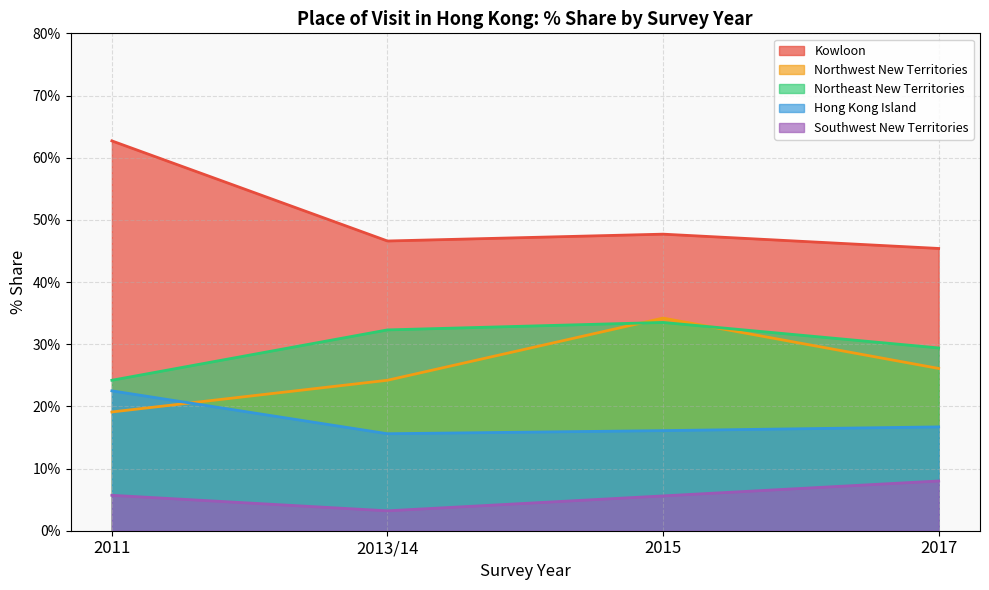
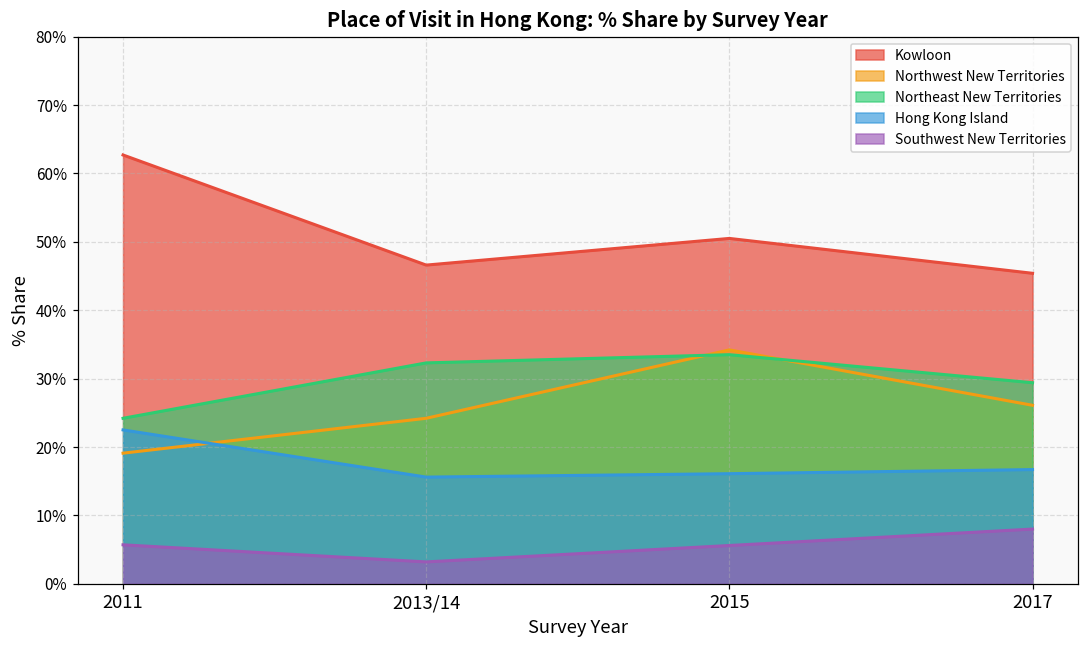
  {
    "Kowloon": {
      "2011": "63%",
      "2013/14": "47%",
-     "2015": "48%",
+     "2015": "51%",
      "2017": "45%"
    },
    "Northwest New Territories": {
      "2011": "19%",
      "2013/14": "24%",
      "2015": "34%",
      "2017": "26%"
    },
    "Northeast New Territories": {
      "2011": "24%",
      "2013/14": "32%",
      "2015": "34%",
      "2017": "29%"
    },
    "Hong Kong Island": {
      "2011": "23%",
      "2013/14": "16%",
      "2015": "16%",
      "2017": "17%"
    },
    "Southwest New Territories": {
      "2011": "6%",
      "2013/14": "3%",
      "2015": "6%",
      "2017": "8%"
    }
  }
